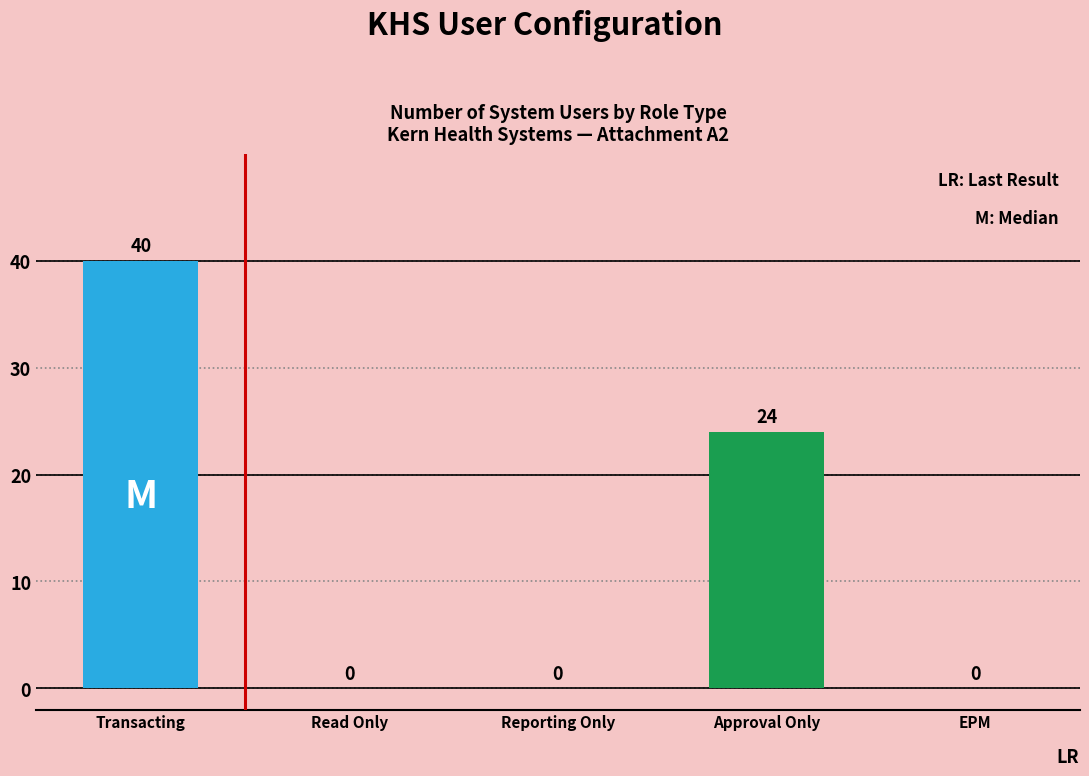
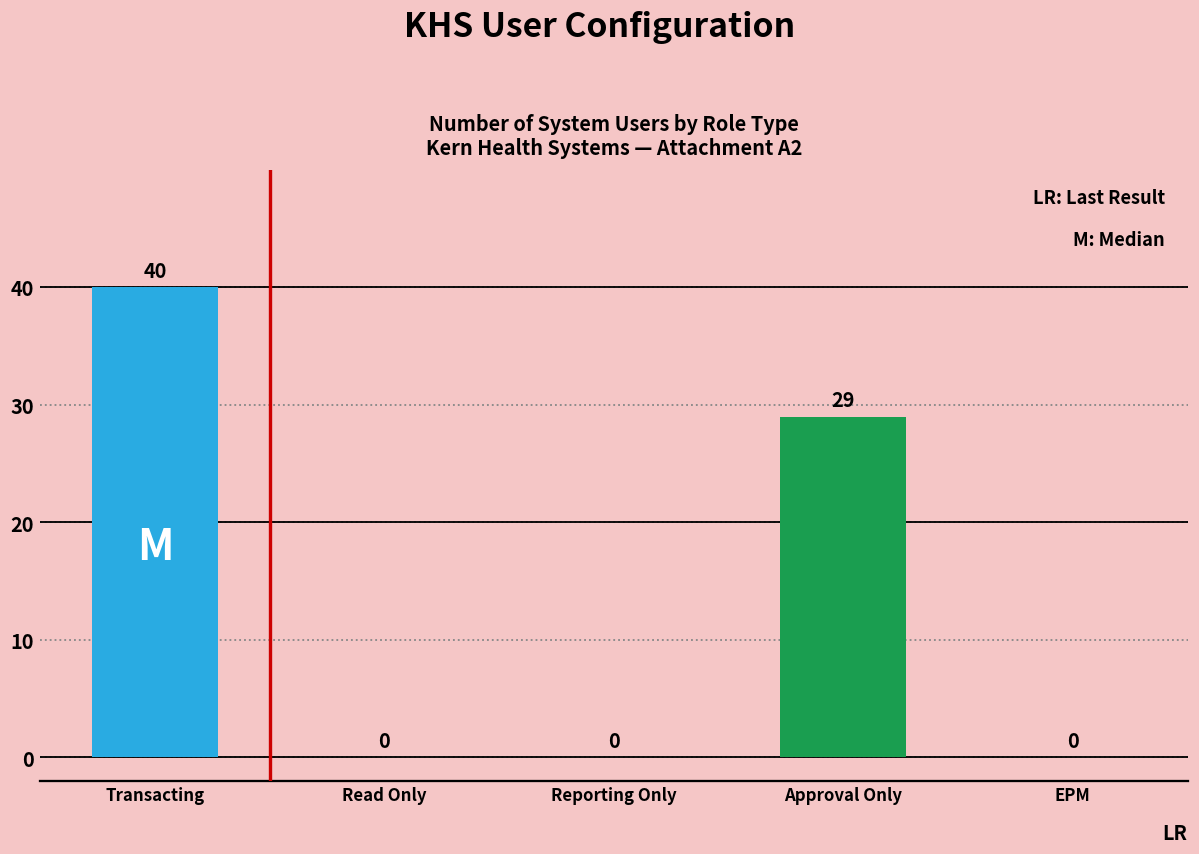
  {
    "Transacting": 40,
    "Read Only": 0,
    "Reporting Only": 0,
-   "Approval Only": 24,
+   "Approval Only": 29,
    "EPM": 0
  }
